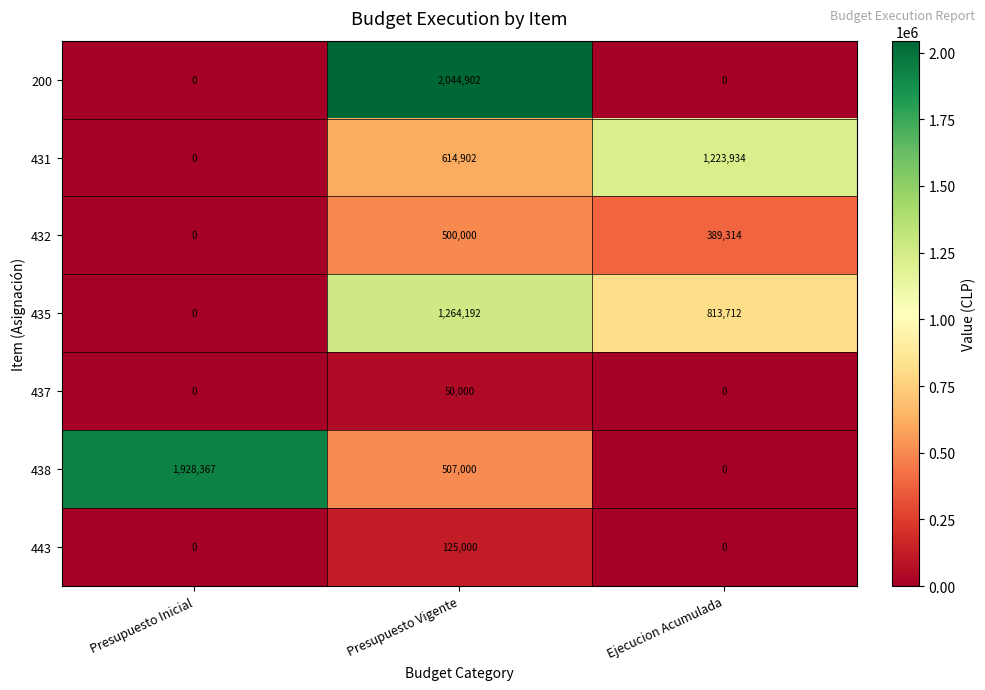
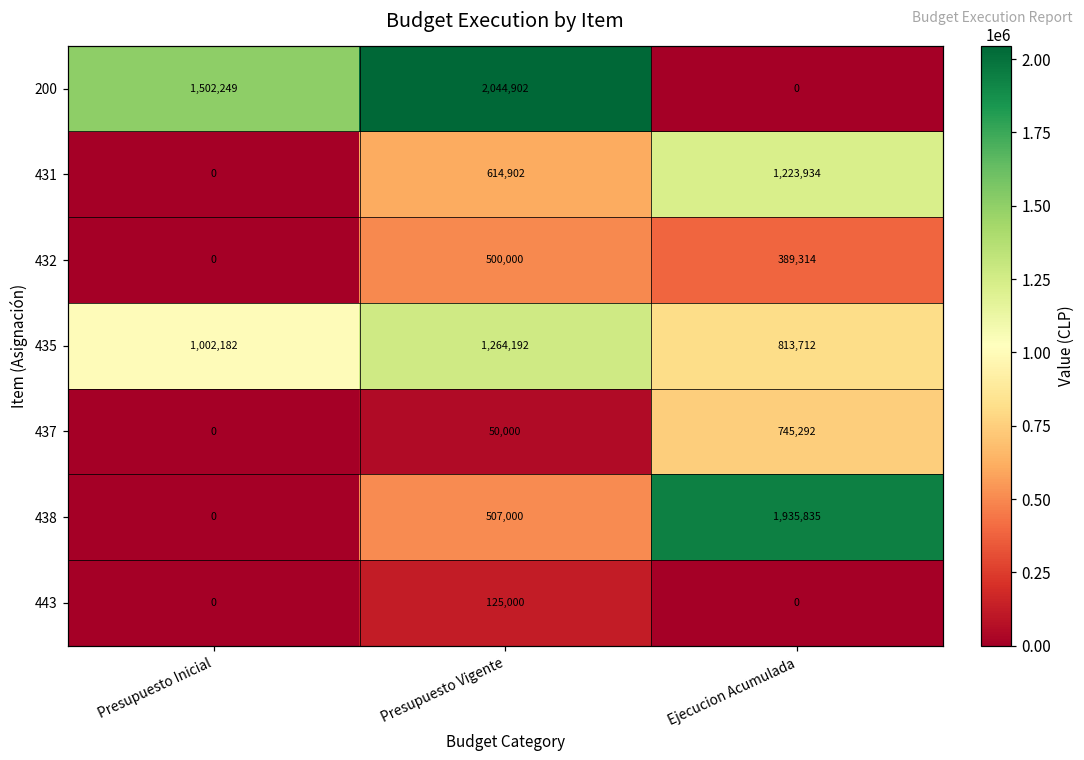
  {
    "200": {
-     "Presupuesto Inicial": "0",
+     "Presupuesto Inicial": "1,502,249",
      "Presupuesto Vigente": "2,044,902",
      "Ejecucion Acumulada": "0"
    },
    "431": {
      "Presupuesto Inicial": "0",
      "Presupuesto Vigente": "614,902",
      "Ejecucion Acumulada": "1,223,934"
    },
    "432": {
      "Presupuesto Inicial": "0",
      "Presupuesto Vigente": "500,000",
      "Ejecucion Acumulada": "389,314"
    },
    "435": {
-     "Presupuesto Inicial": "0",
+     "Presupuesto Inicial": "1,002,182",
      "Presupuesto Vigente": "1,264,192",
      "Ejecucion Acumulada": "813,712"
    },
    "437": {
      "Presupuesto Inicial": "0",
      "Presupuesto Vigente": "50,000",
-     "Ejecucion Acumulada": "0"
+     "Ejecucion Acumulada": "745,292"
    },
    "438": {
-     "Presupuesto Inicial": "1,928,367",
+     "Presupuesto Inicial": "0",
      "Presupuesto Vigente": "507,000",
-     "Ejecucion Acumulada": "0"
+     "Ejecucion Acumulada": "1,935,835"
    },
    "443": {
      "Presupuesto Inicial": "0",
      "Presupuesto Vigente": "125,000",
      "Ejecucion Acumulada": "0"
    }
  }
